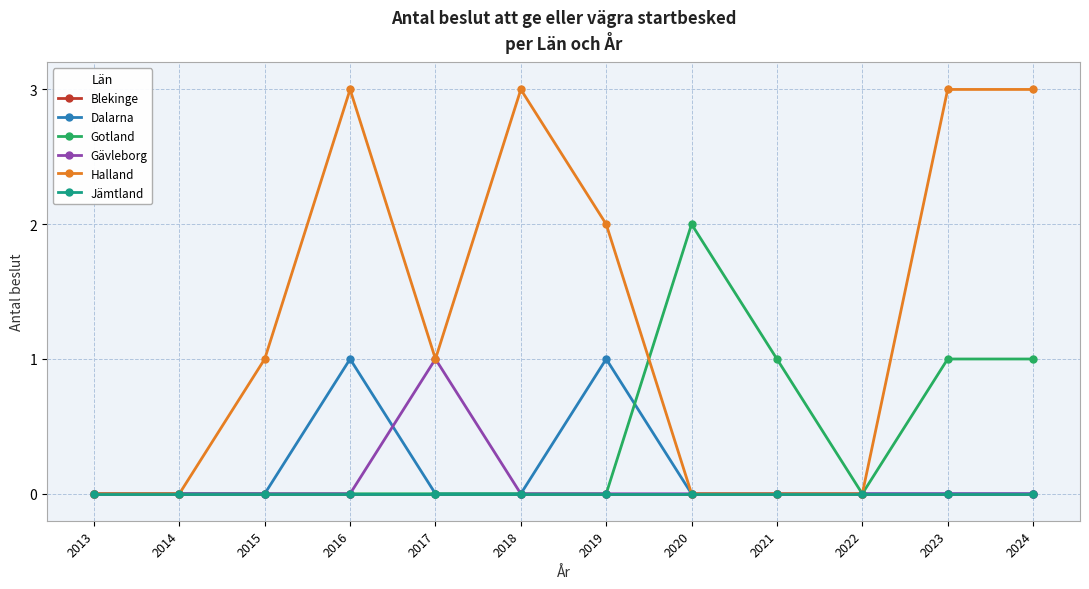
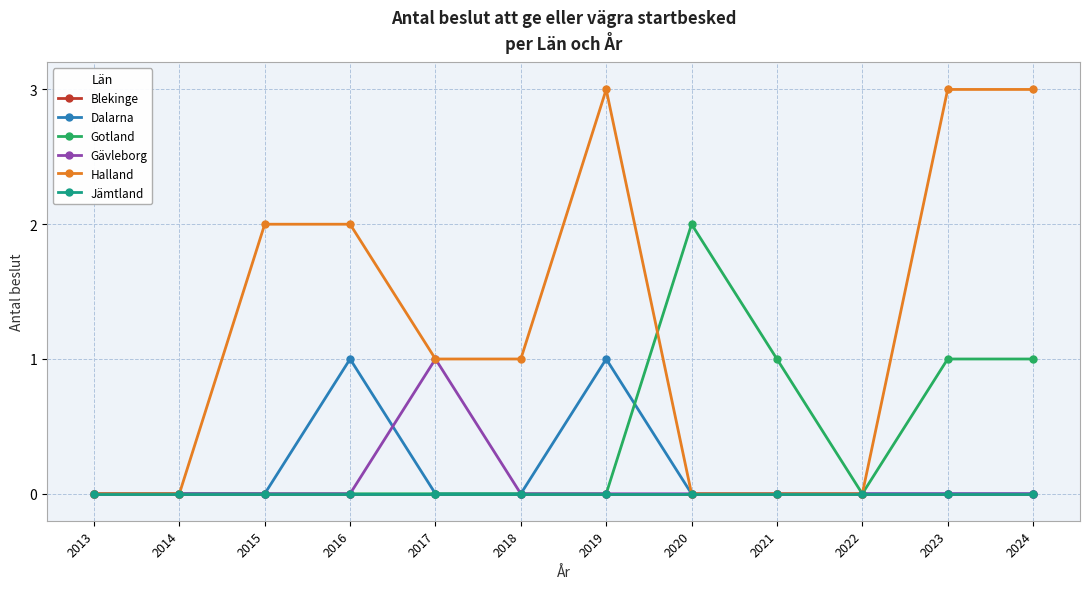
  {
    "Dalarna": {
      "2016": 1,
      "2019": 1
    },
    "Halland": {
-     "2015": 1,
-     "2016": 3,
-     "2018": 3,
-     "2019": 2,
+     "2015": 2,
+     "2016": 2,
+     "2018": 1,
+     "2019": 3,
      "2023": 3,
      "2024": 3
    }
  }
